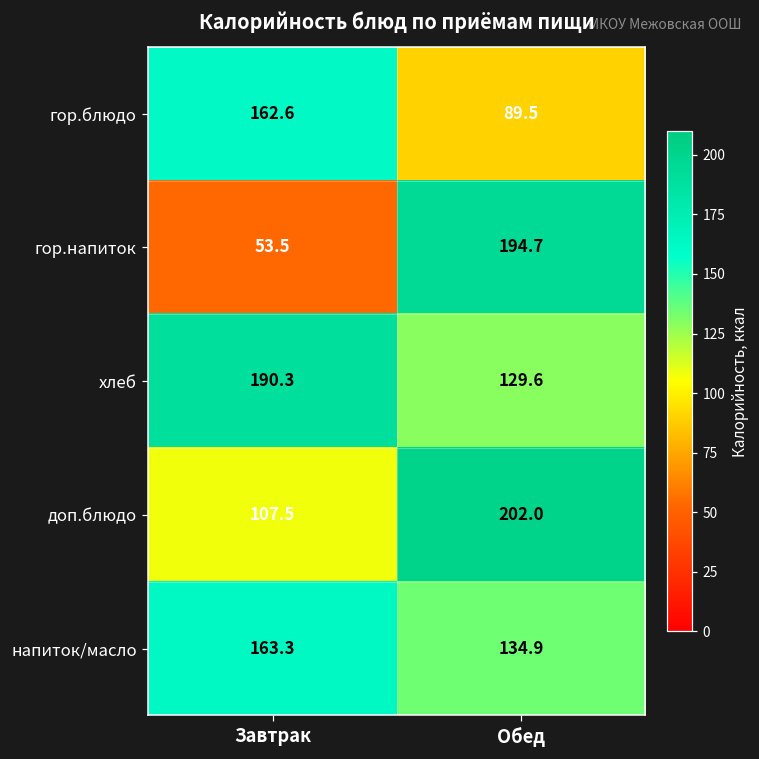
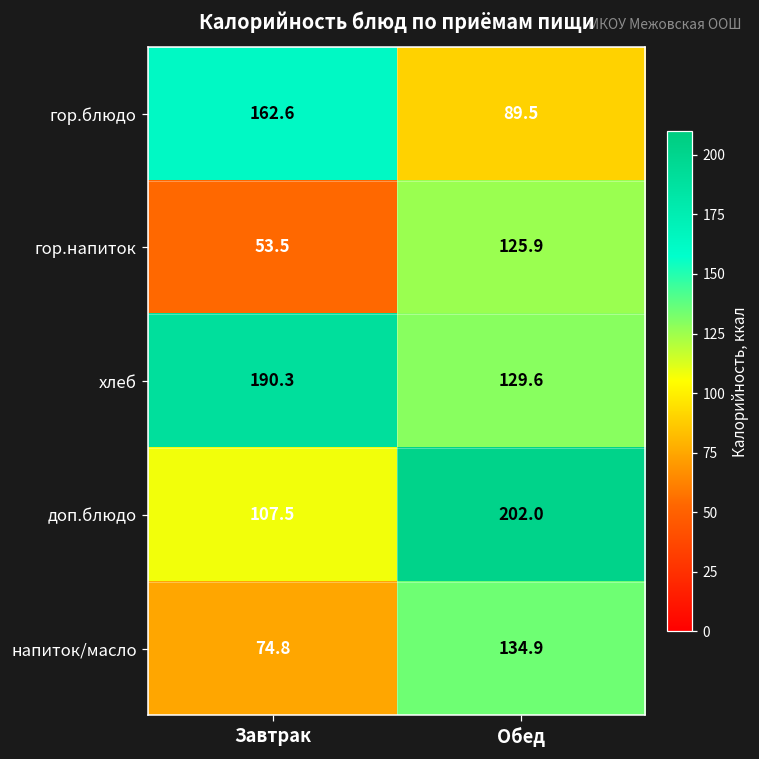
  {
    "гор.блюдо": {
      "Завтрак": 162.6,
      "Обед": 89.5
    },
    "гор.напиток": {
      "Завтрак": 53.5,
-     "Обед": 194.7
+     "Обед": 125.9
    },
    "хлеб": {
      "Завтрак": 190.3,
      "Обед": 129.6
    },
    "доп.блюдо": {
      "Завтрак": 107.5,
      "Обед": 202.0
    },
    "напиток/масло": {
-     "Завтрак": 163.3,
+     "Завтрак": 74.8,
      "Обед": 134.9
    }
  }
